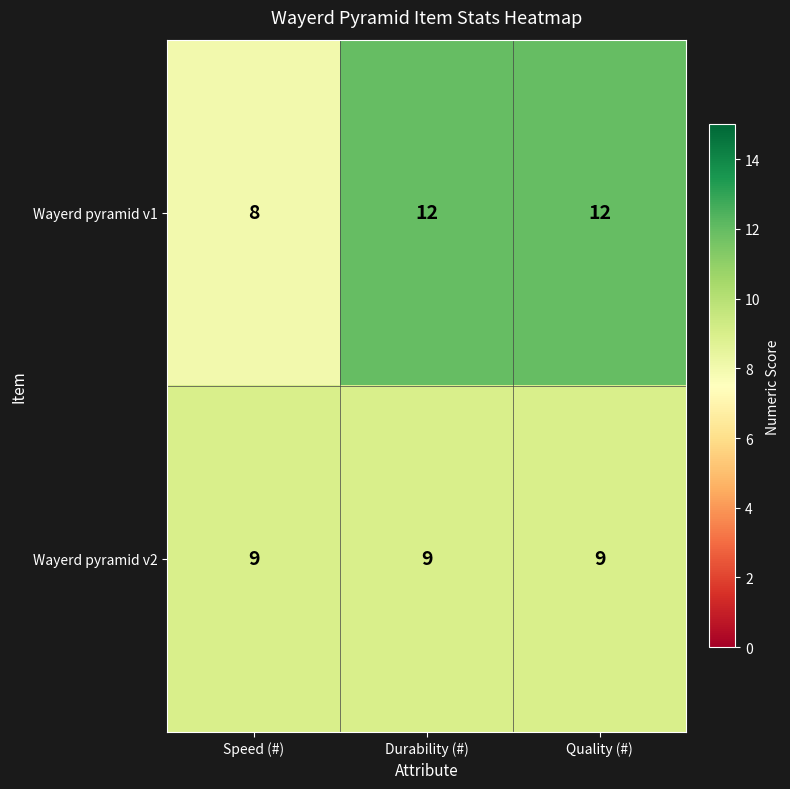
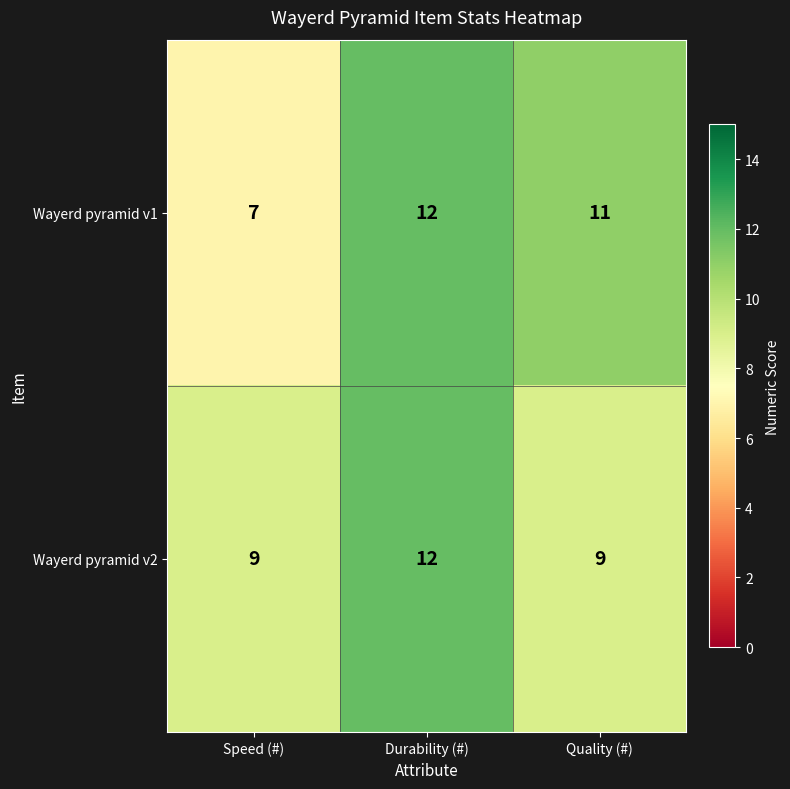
  {
    "Wayerd pyramid v1": {
-     "Speed (#)": 8,
+     "Speed (#)": 7,
      "Durability (#)": 12,
-     "Quality (#)": 12
+     "Quality (#)": 11
    },
    "Wayerd pyramid v2": {
      "Speed (#)": 9,
-     "Durability (#)": 9,
+     "Durability (#)": 12,
      "Quality (#)": 9
    }
  }
